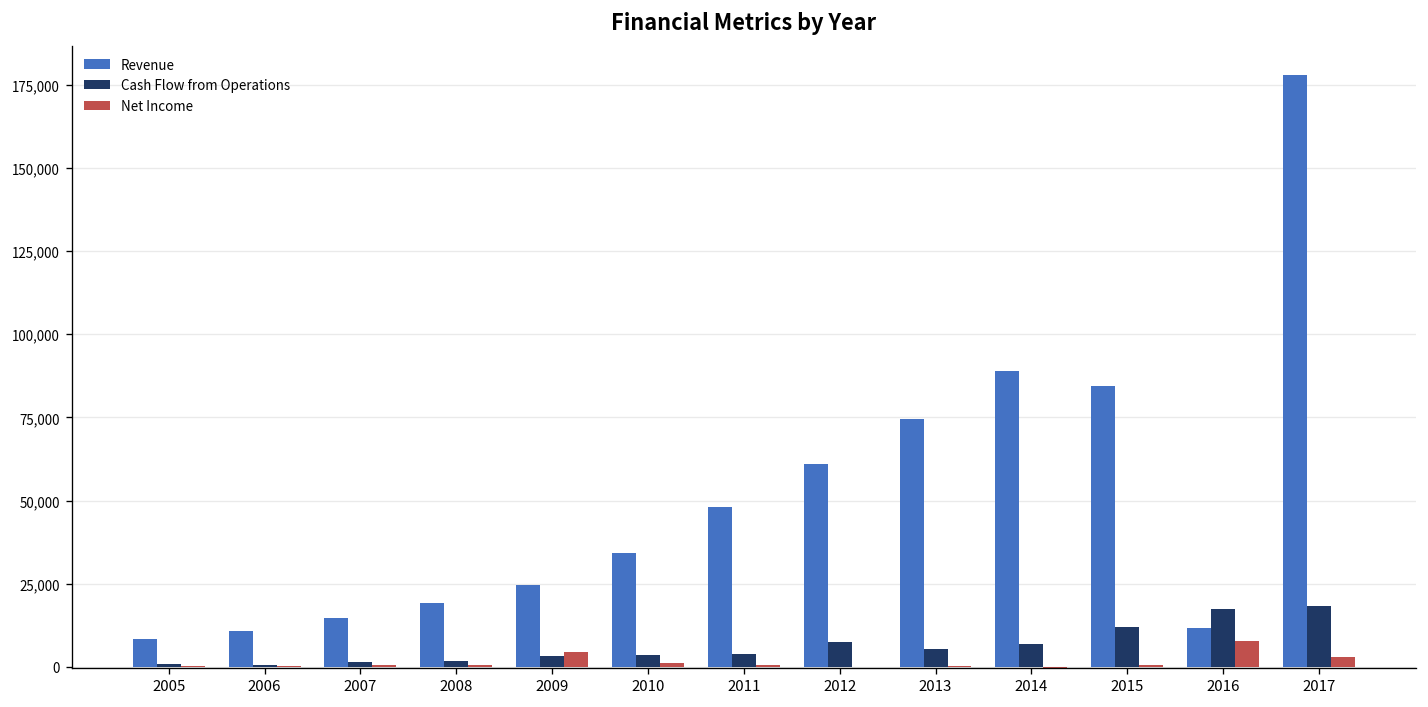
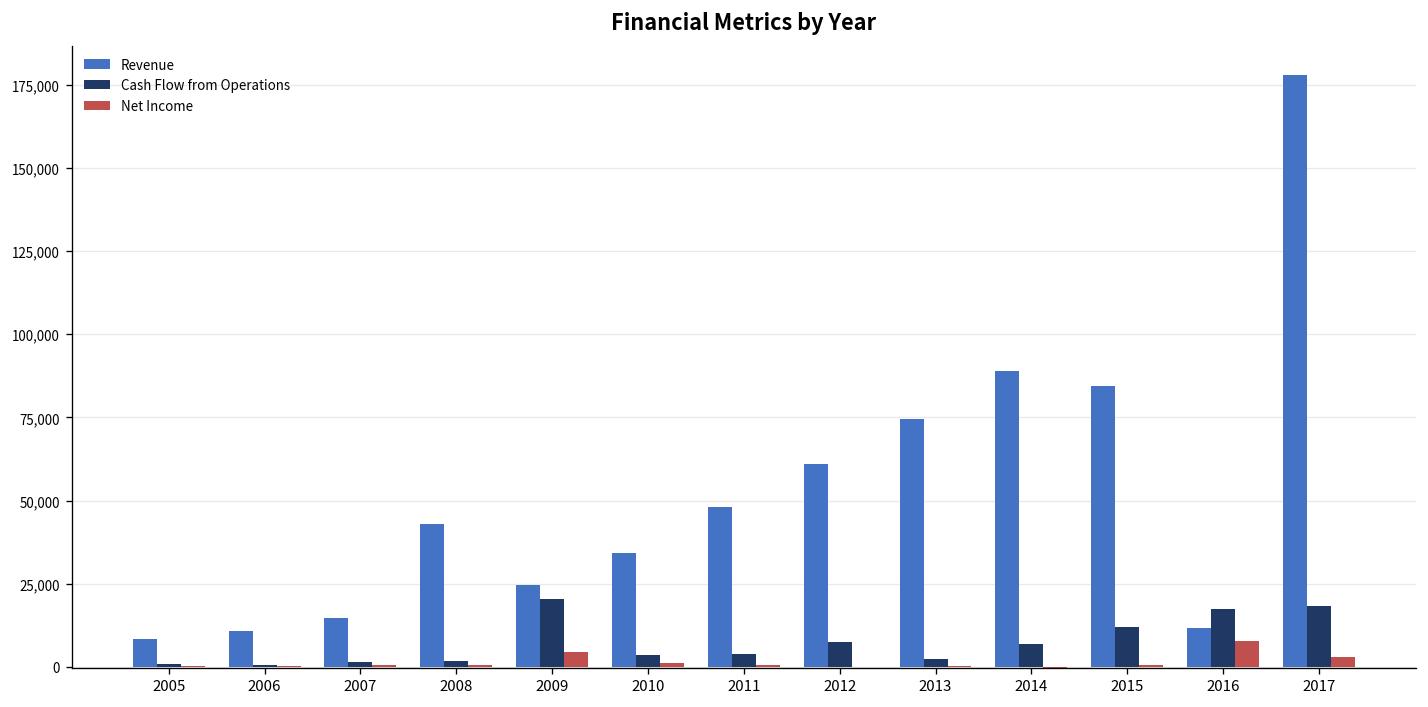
  {
    "Revenue": {
      "2005": "8,000",
      "2006": "11,000",
      "2007": "15,000",
-     "2008": "19,000",
+     "2008": "43,000",
      "2009": "25,000",
      "2010": "34,000",
      "2011": "48,000",
      "2012": "61,000",
      "2013": "74,000",
      "2014": "89,000",
      "2015": "84,000",
      "2016": "12,000",
      "2017": "178,000"
    },
    "Cash Flow from Operations": {
      "2007": "1,000",
      "2008": "2,000",
-     "2009": "3,000",
+     "2009": "20,000",
      "2010": "3,000",
      "2011": "4,000",
      "2012": "8,000",
-     "2013": "5,000",
+     "2013": "2,000",
      "2014": "7,000",
      "2015": "12,000",
      "2016": "17,000",
      "2017": "18,000"
    },
    "Net Income": {
      "2009": "5,000",
      "2010": "1,000",
      "2016": "8,000",
      "2017": "3,000"
    }
  }
